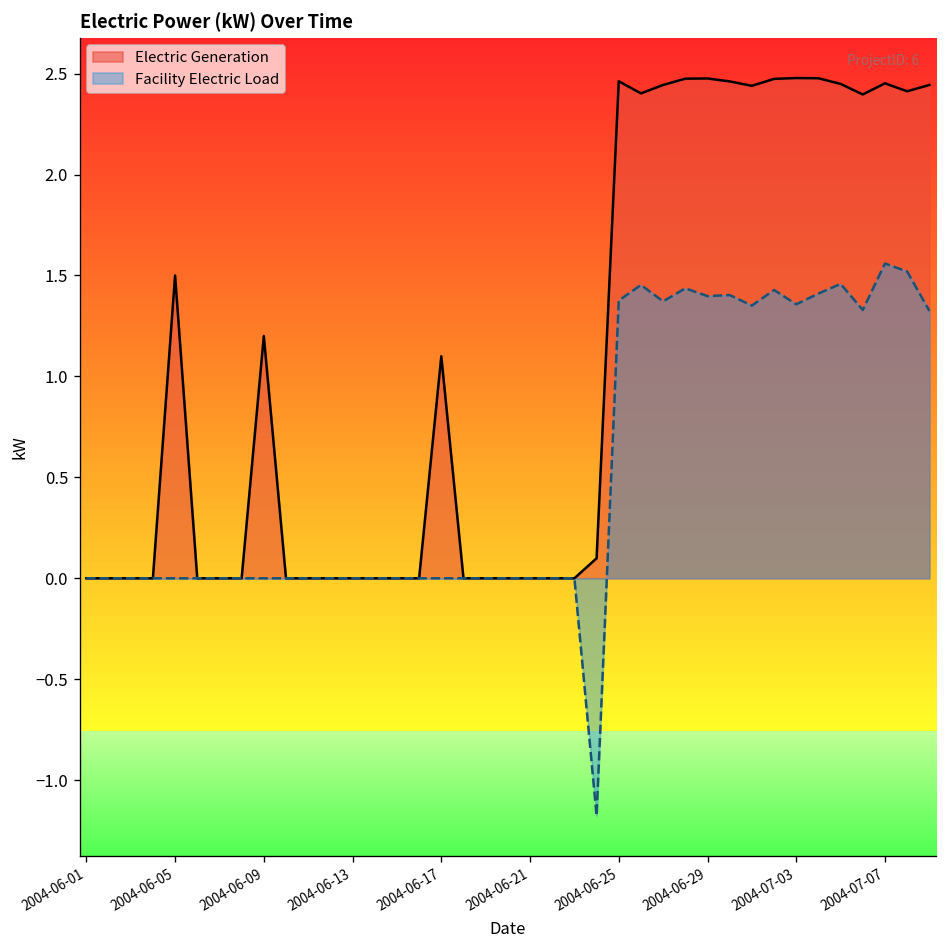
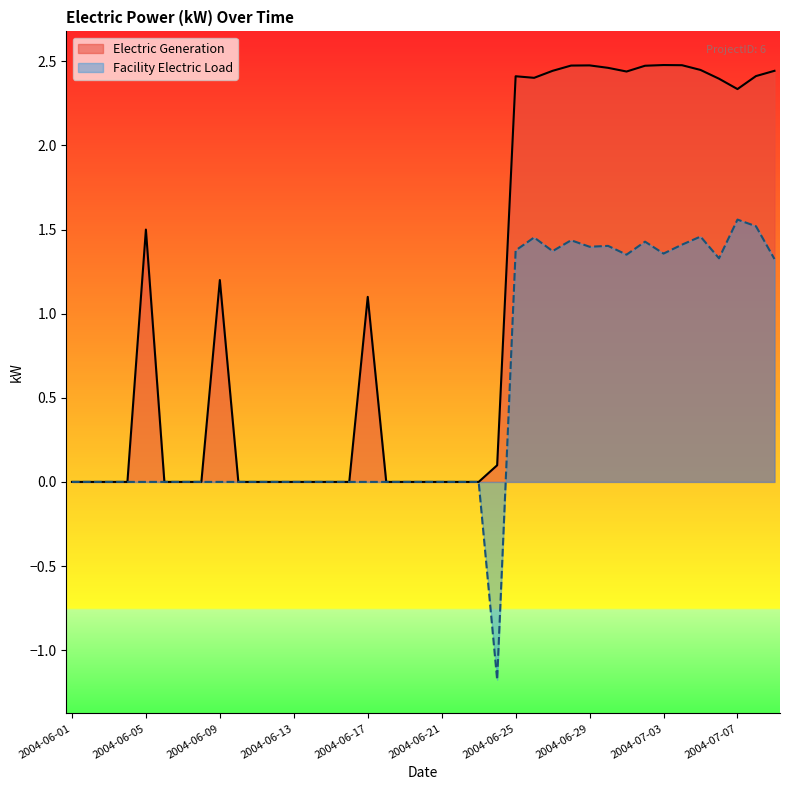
  {
    "Electric Generation": {
      "2004-06-05": 1.50,
      "2004-06-09": 1.20,
      "2004-06-17": 1.10,
-     "2004-06-25": 2.46,
+     "2004-06-25": 2.41,
      "2004-06-29": 2.48,
      "2004-07-03": 2.48,
-     "2004-07-07": 2.45
+     "2004-07-07": 2.34
    }
  }
